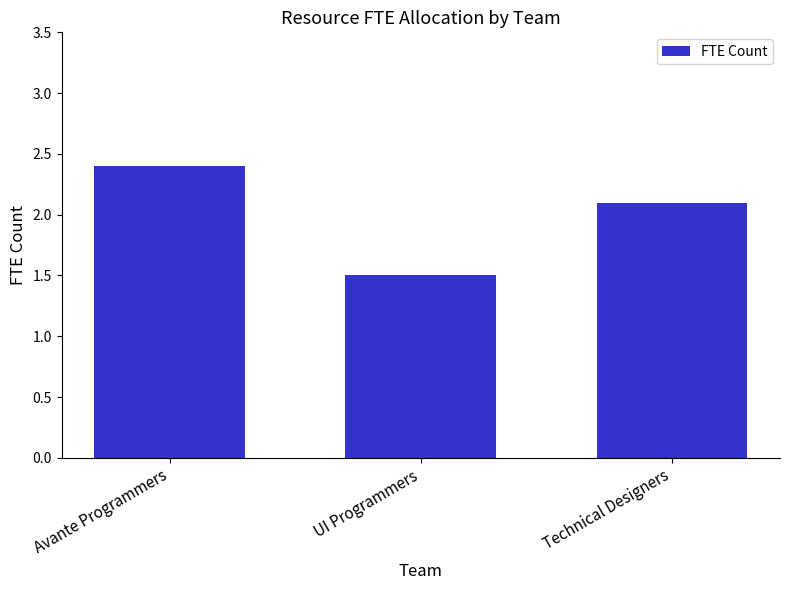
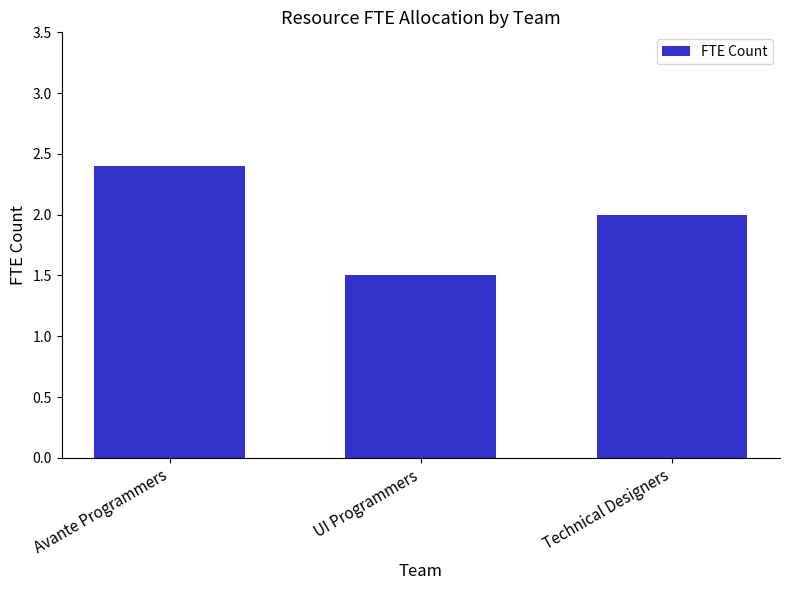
  {
    "Avante Programmers": 2.4,
    "UI Programmers": 1.5,
-   "Technical Designers": 2.1
+   "Technical Designers": 2.0
  }
